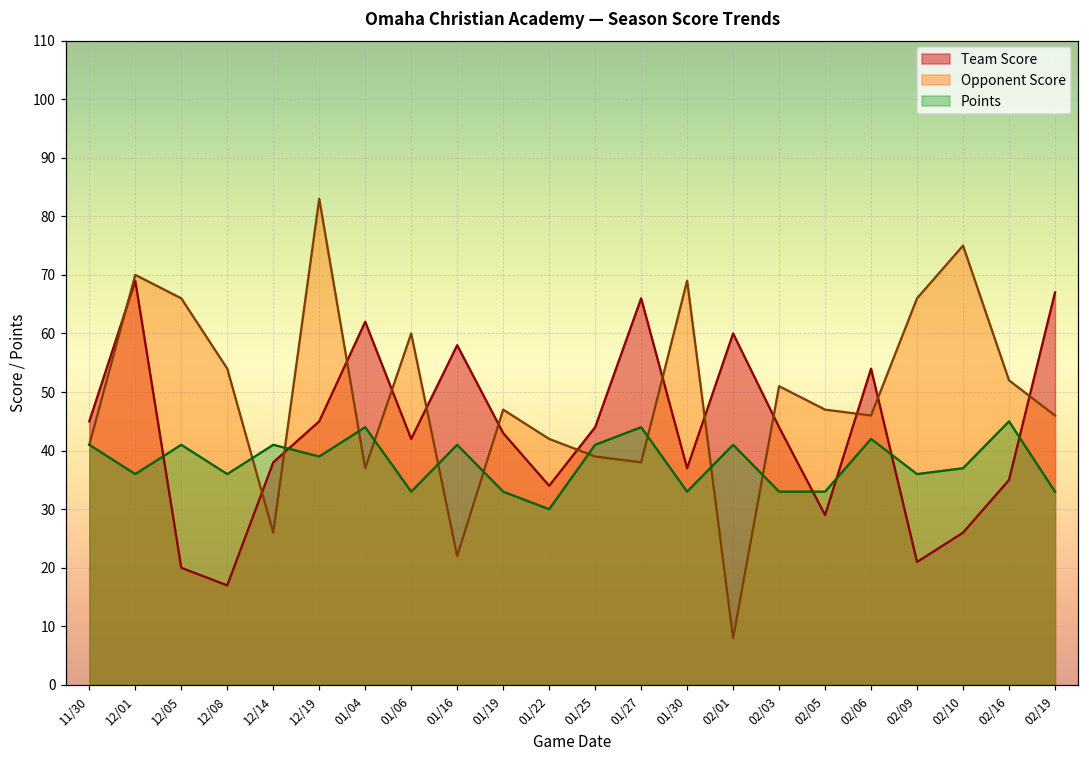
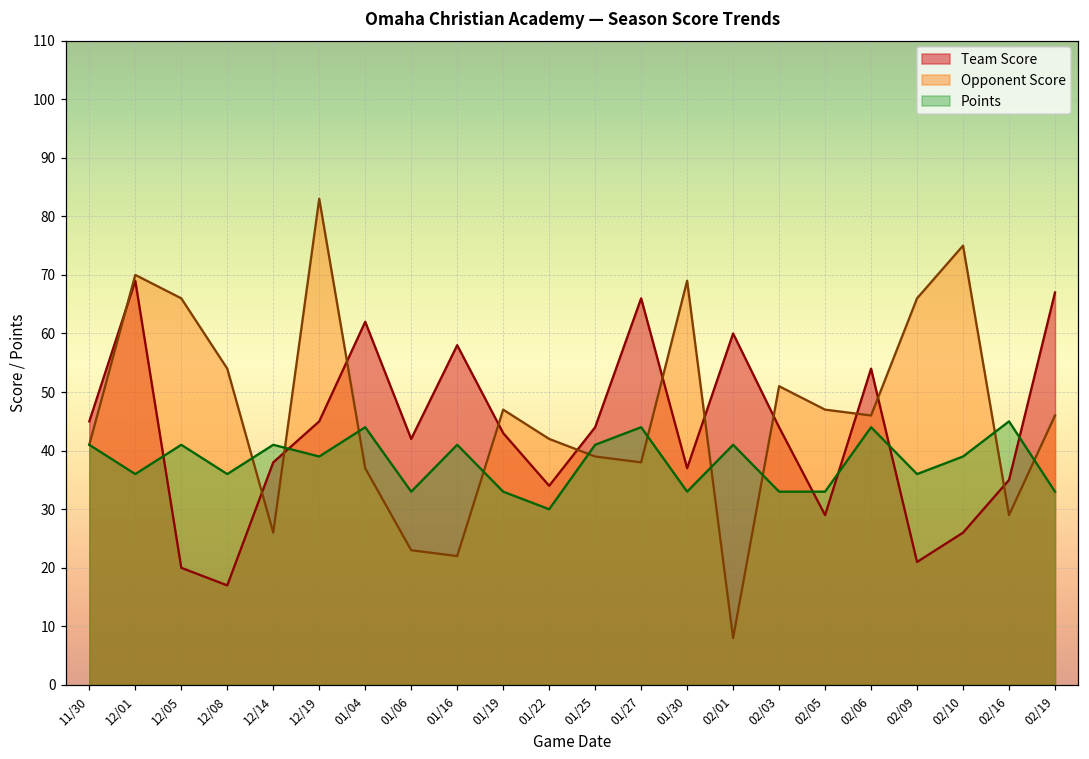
  {
    "Team Score": {
      "11/30": 45,
      "12/01": 69,
      "12/05": 20,
      "12/08": 17,
      "12/14": 38,
      "12/19": 45,
      "01/04": 62,
      "01/06": 42,
      "01/16": 58,
      "01/19": 43,
      "01/22": 34,
      "01/25": 44,
      "01/27": 66,
      "01/30": 37,
      "02/01": 60,
      "02/03": 44,
      "02/05": 29,
      "02/06": 54,
      "02/09": 21,
      "02/10": 26,
      "02/16": 35,
      "02/19": 67
    },
    "Opponent Score": {
      "12/01": 70,
      "12/05": 66,
      "12/08": 54,
      "12/14": 26,
      "12/19": 83,
      "01/04": 37,
-     "01/06": 60,
+     "01/06": 23,
      "01/16": 22,
      "01/19": 47,
      "01/22": 42,
      "01/25": 39,
      "01/27": 38,
      "01/30": 69,
      "02/01": 8,
      "02/03": 51,
      "02/05": 47,
      "02/06": 46,
      "02/09": 66,
      "02/10": 75,
-     "02/16": 52,
+     "02/16": 29,
      "02/19": 46
    },
    "Points": {
      "12/01": 36,
      "12/05": 41,
      "12/08": 36,
      "12/14": 41,
      "12/19": 39,
      "01/04": 44,
      "01/06": 33,
      "01/16": 41,
      "01/19": 33,
      "01/22": 30,
      "01/25": 41,
      "01/27": 44,
      "01/30": 33,
      "02/01": 41,
      "02/03": 33,
      "02/05": 33,
-     "02/06": 42,
+     "02/06": 44,
      "02/09": 36,
-     "02/10": 37,
+     "02/10": 39,
      "02/16": 45,
      "02/19": 33
    }
  }
